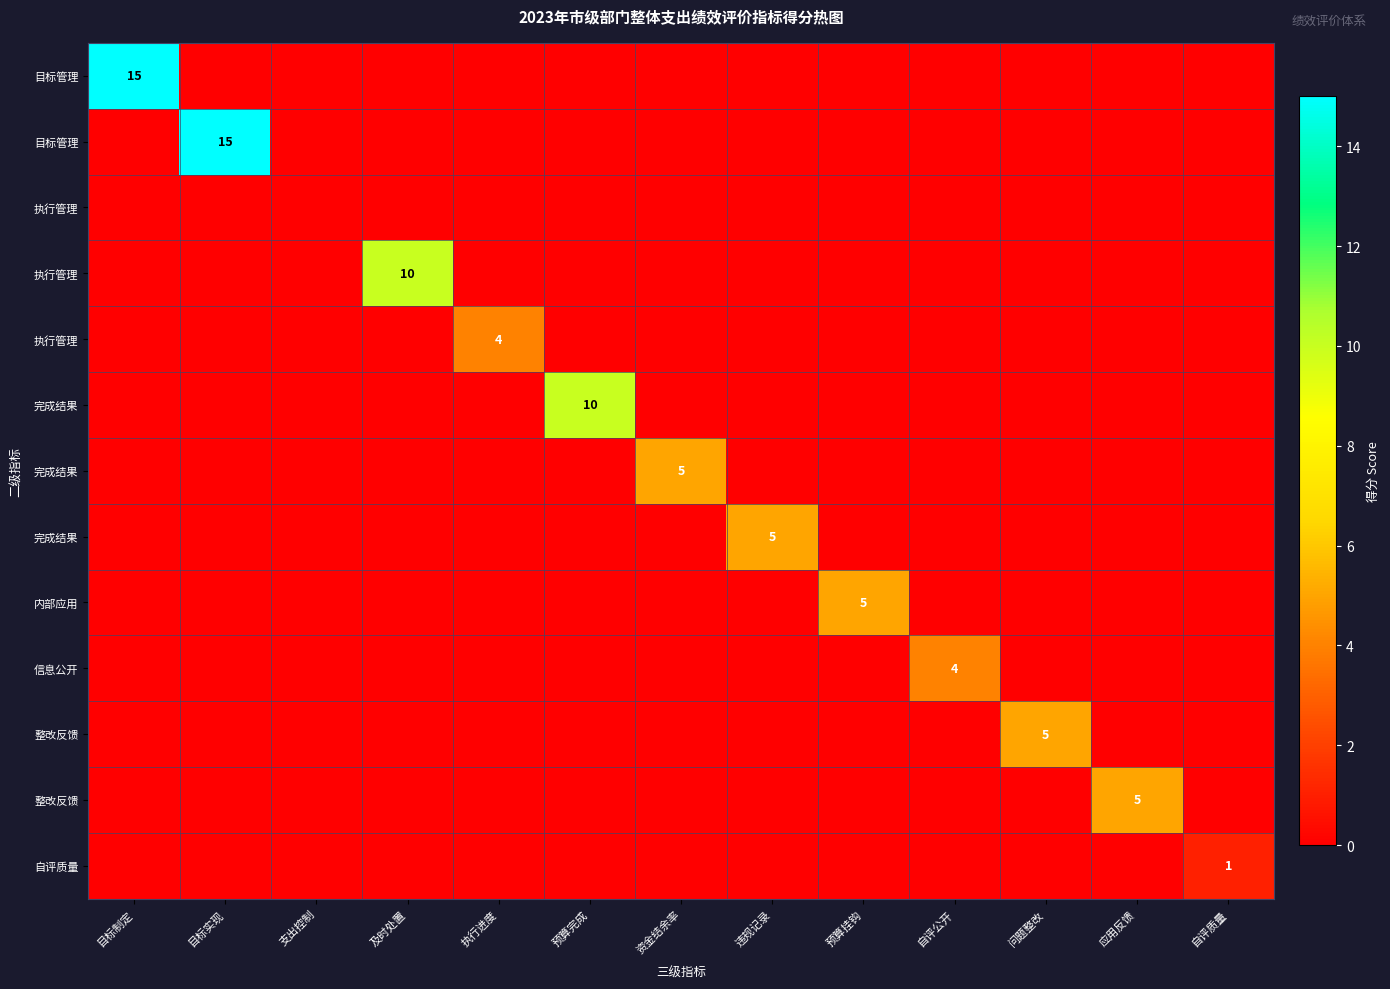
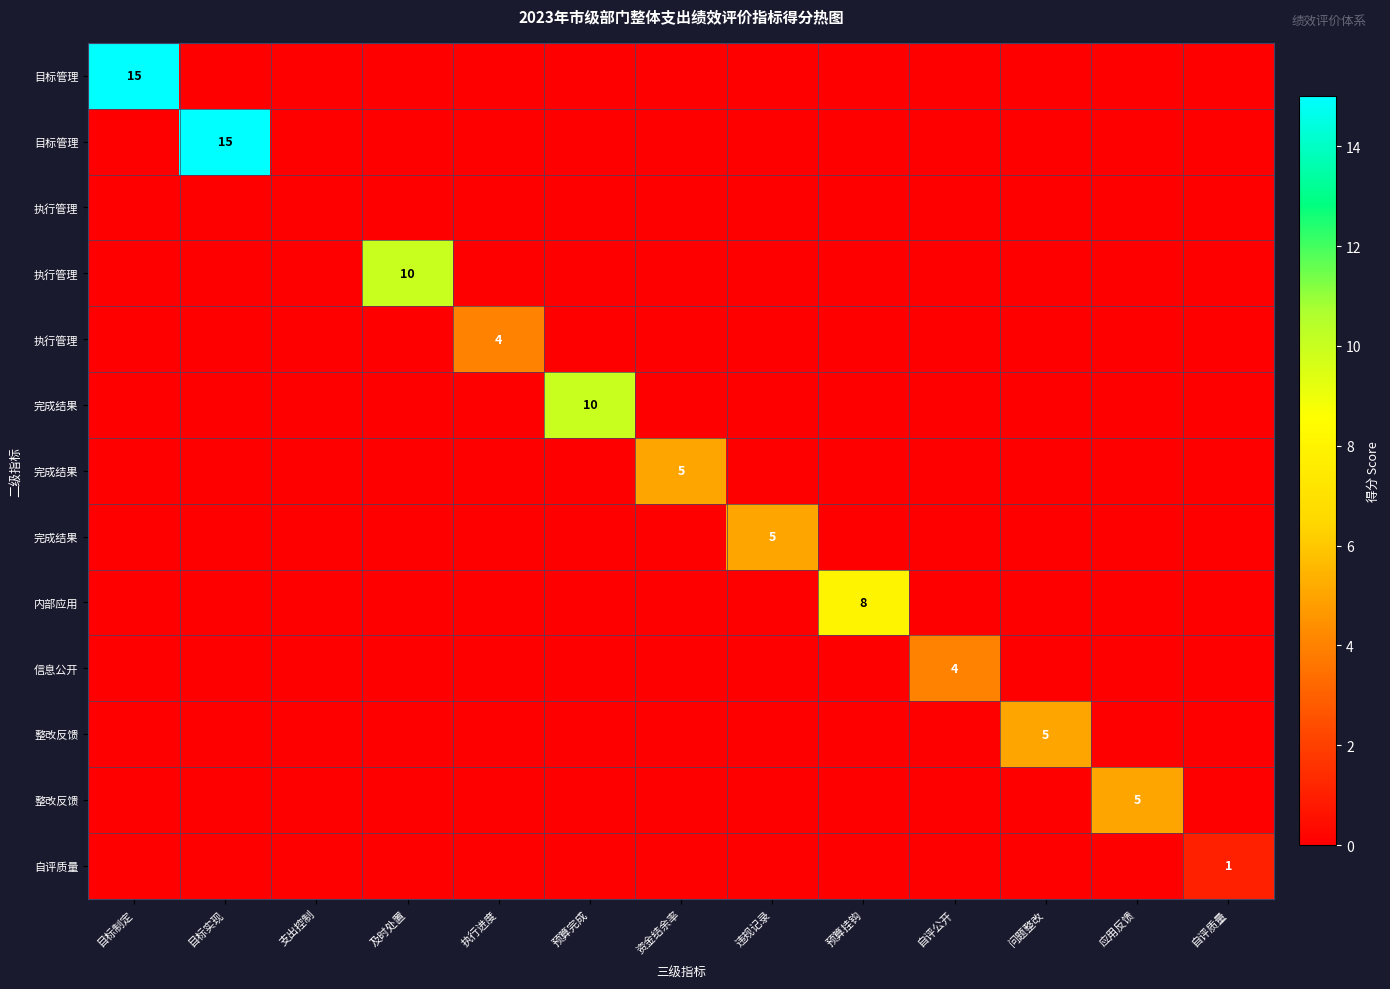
  {
    "内部应用": {
-     "预算挂钩": 5
+     "预算挂钩": 8
    },
    "信息公开": {
      "自评公开": 4
    },
    "自评质量": {
      "自评质量": 1
    }
  }
